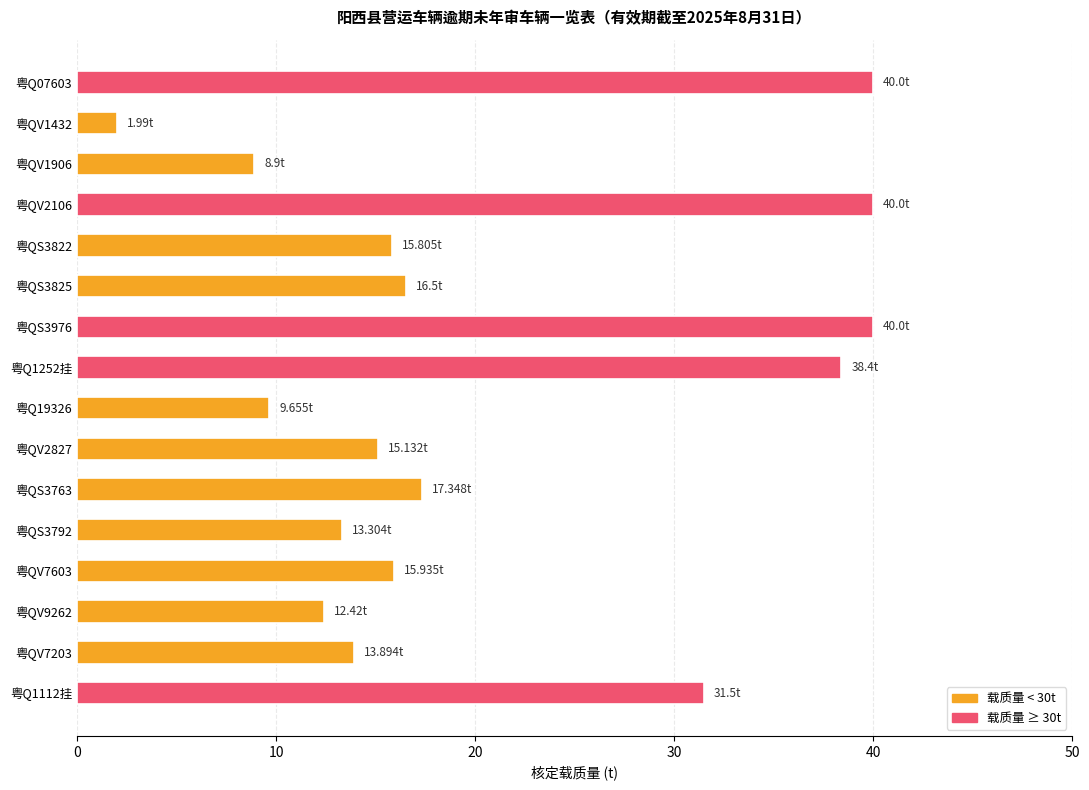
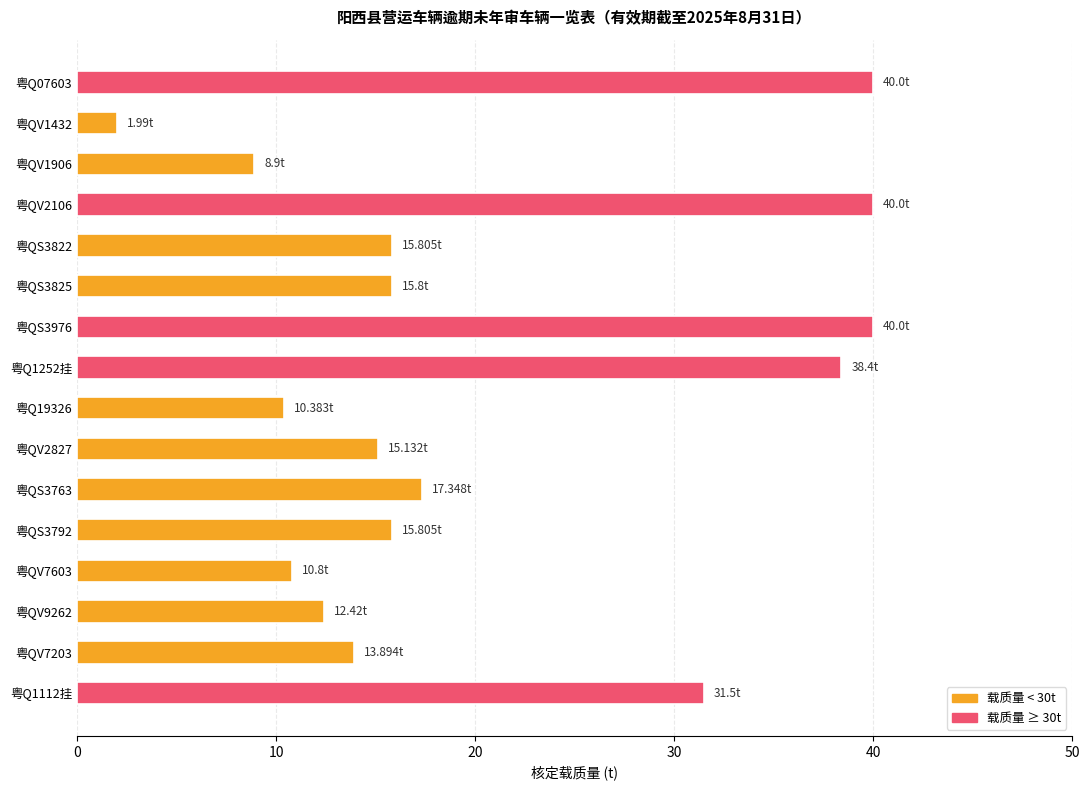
  {
    "粤Q07603": "40.0t",
    "粤QV1432": "1.99t",
    "粤QV1906": "8.9t",
    "粤QV2106": "40.0t",
    "粤QS3822": "15.805t",
-   "粤QS3825": "16.5t",
+   "粤QS3825": "15.8t",
    "粤QS3976": "40.0t",
    "粤Q1252挂": "38.4t",
-   "粤Q19326": "9.655t",
+   "粤Q19326": "10.383t",
    "粤QV2827": "15.132t",
    "粤QS3763": "17.348t",
-   "粤QS3792": "13.304t",
-   "粤QV7603": "15.935t",
+   "粤QS3792": "15.805t",
+   "粤QV7603": "10.8t",
    "粤QV9262": "12.42t",
    "粤QV7203": "13.894t",
    "粤Q1112挂": "31.5t"
  }
